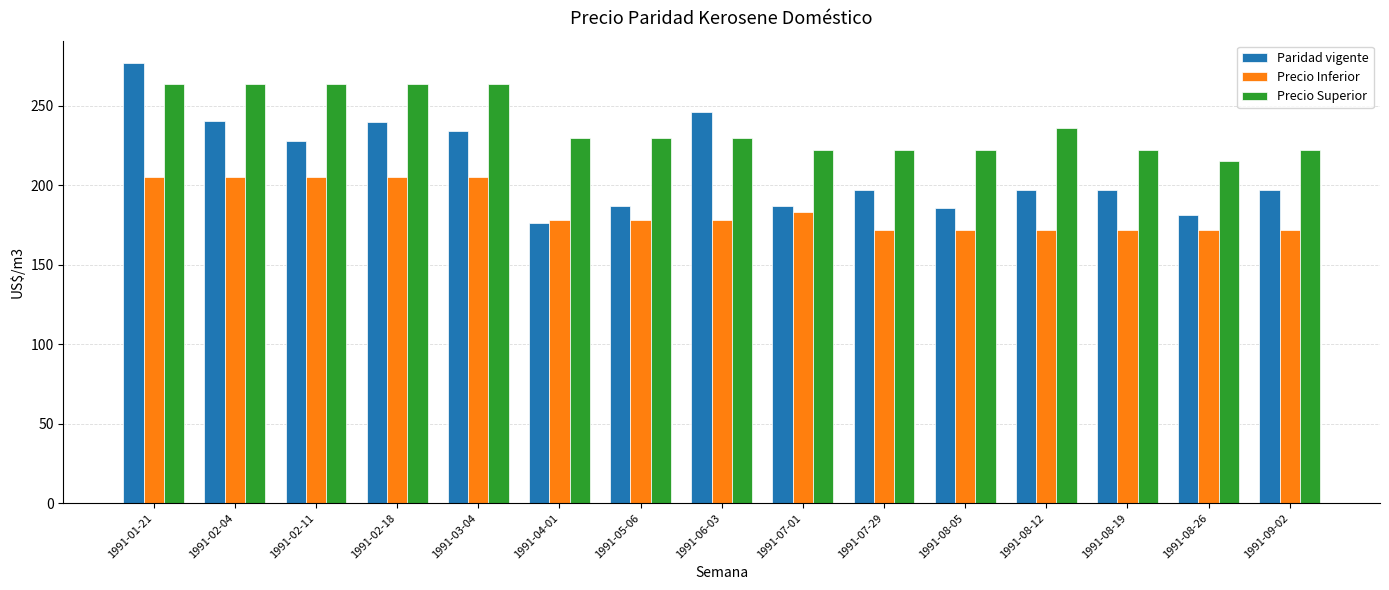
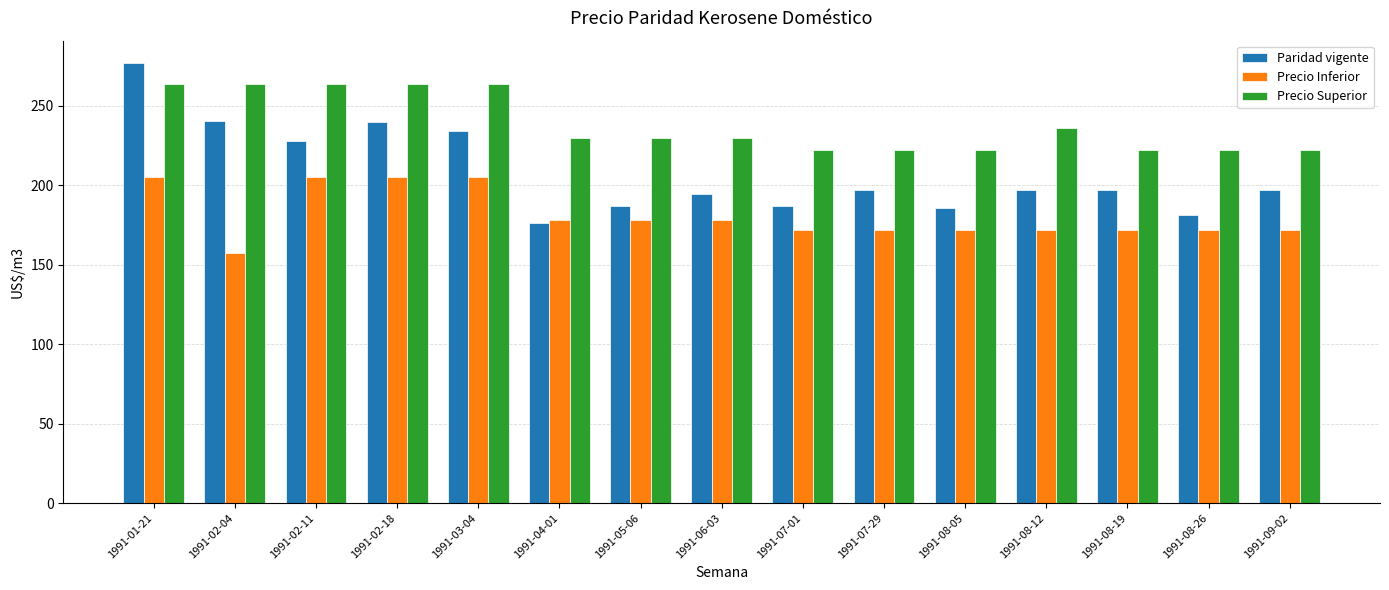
  {
    "Paridad vigente": {
      "1991-01-21": 277,
      "1991-02-04": 240,
      "1991-02-11": 228,
      "1991-02-18": 240,
      "1991-03-04": 234,
      "1991-04-01": 176,
      "1991-05-06": 187,
-     "1991-06-03": 246,
+     "1991-06-03": 195,
      "1991-07-01": 187,
      "1991-07-29": 197,
      "1991-08-05": 186,
      "1991-08-12": 197,
      "1991-08-19": 197,
      "1991-08-26": 181,
      "1991-09-02": 197
    },
    "Precio Inferior": {
      "1991-01-21": 205,
-     "1991-02-04": 205,
+     "1991-02-04": 158,
      "1991-02-11": 205,
      "1991-02-18": 205,
      "1991-03-04": 205,
      "1991-04-01": 178,
      "1991-05-06": 178,
      "1991-06-03": 178,
-     "1991-07-01": 183,
+     "1991-07-01": 172,
      "1991-07-29": 172,
      "1991-08-05": 172,
      "1991-08-12": 172,
      "1991-08-19": 172,
      "1991-08-26": 172,
      "1991-09-02": 172
    },
    "Precio Superior": {
      "1991-01-21": 263,
      "1991-02-04": 263,
      "1991-02-11": 263,
      "1991-02-18": 263,
      "1991-03-04": 263,
      "1991-04-01": 230,
      "1991-05-06": 230,
      "1991-06-03": 230,
      "1991-07-01": 222,
      "1991-07-29": 222,
      "1991-08-05": 222,
      "1991-08-12": 236,
      "1991-08-19": 222,
-     "1991-08-26": 215,
+     "1991-08-26": 222,
      "1991-09-02": 222
    }
  }
